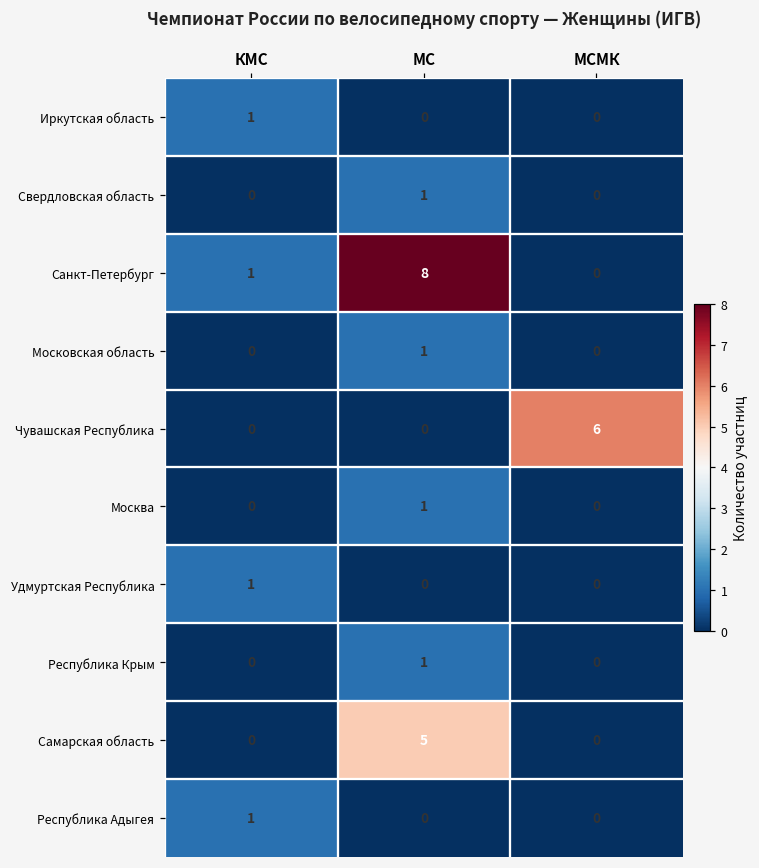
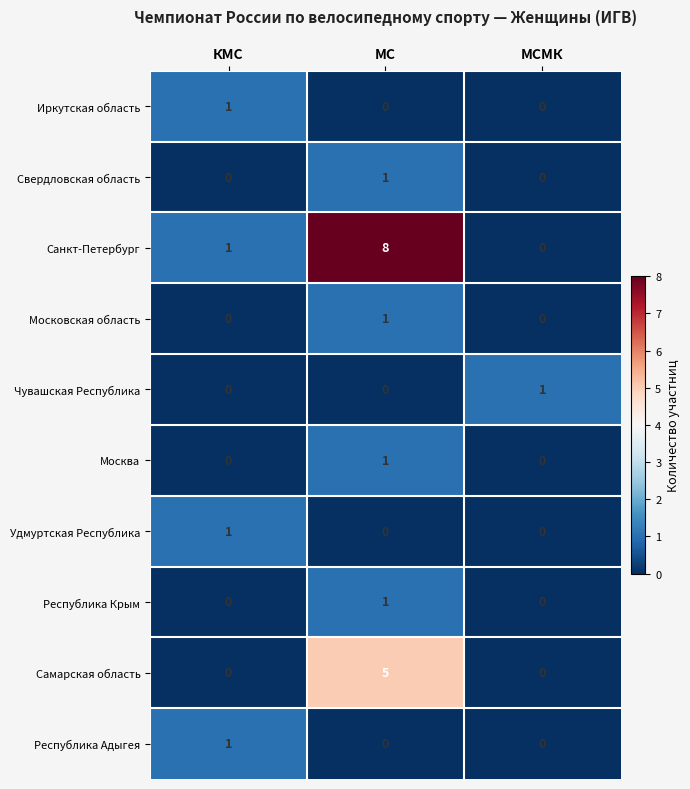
  {
    "Иркутская область": {
      "КМС": 1
    },
    "Свердловская область": {
      "МС": 1
    },
    "Санкт-Петербург": {
      "КМС": 1,
      "МС": 8
    },
    "Московская область": {
      "МС": 1
    },
    "Чувашская Республика": {
-     "МСМК": 6
+     "МСМК": 1
    },
    "Москва": {
      "МС": 1
    },
    "Удмуртская Республика": {
      "КМС": 1
    },
    "Республика Крым": {
      "МС": 1
    },
    "Самарская область": {
      "МС": 5
    },
    "Республика Адыгея": {
      "КМС": 1
    }
  }
